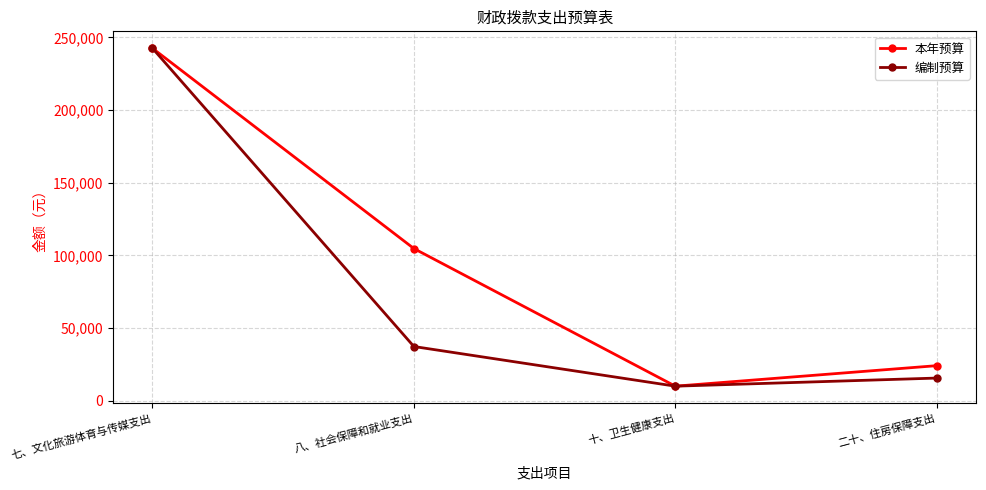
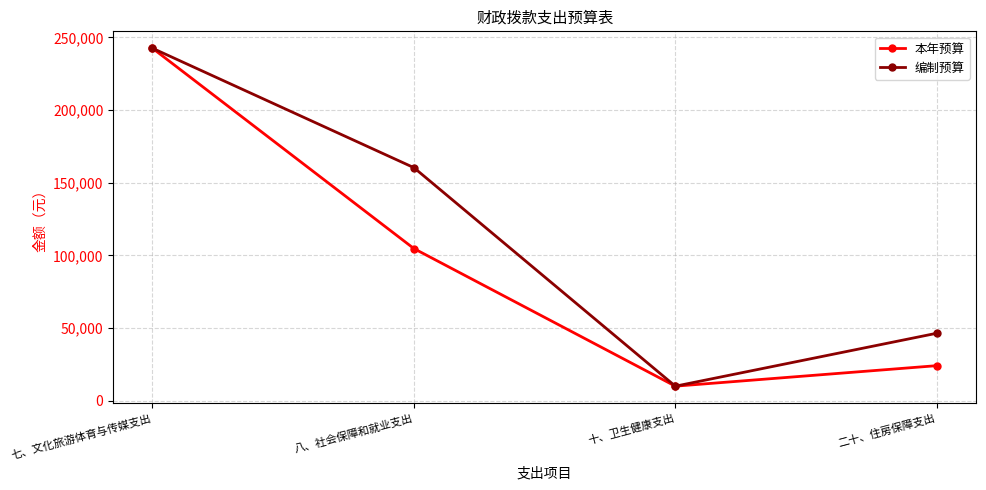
  {
    "本年预算": {
      "八、社会保障和就业支出": "105,000",
      "二十、住房保障支出": "24,000"
    },
    "编制预算": {
-     "八、社会保障和就业支出": "37,000",
-     "二十、住房保障支出": "16,000"
+     "八、社会保障和就业支出": "160,000",
+     "二十、住房保障支出": "46,000"
    }
  }
